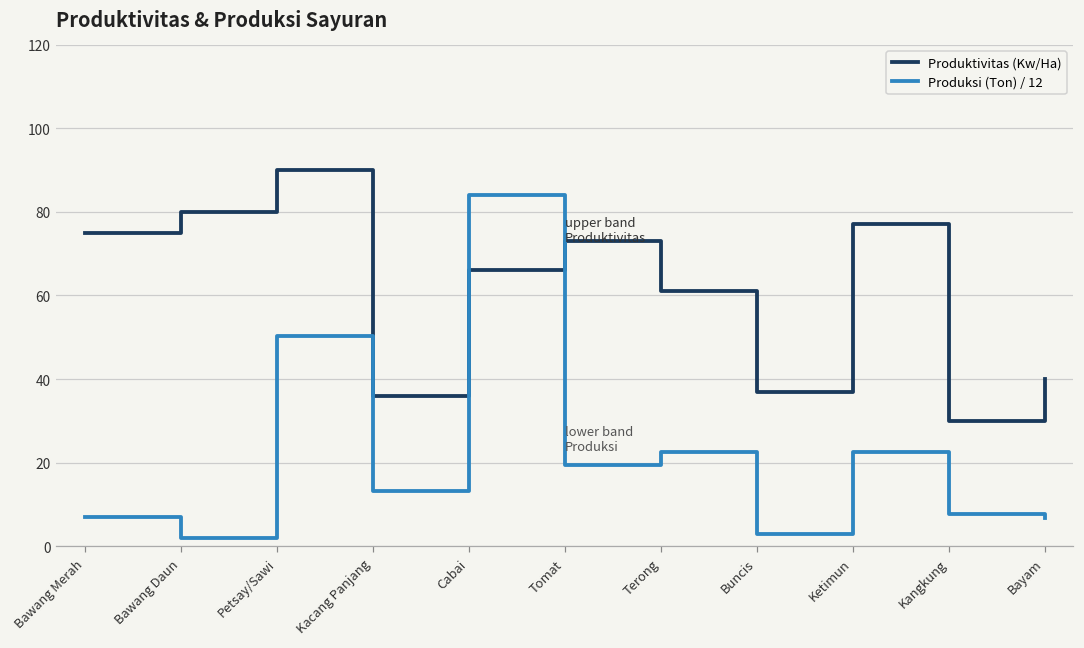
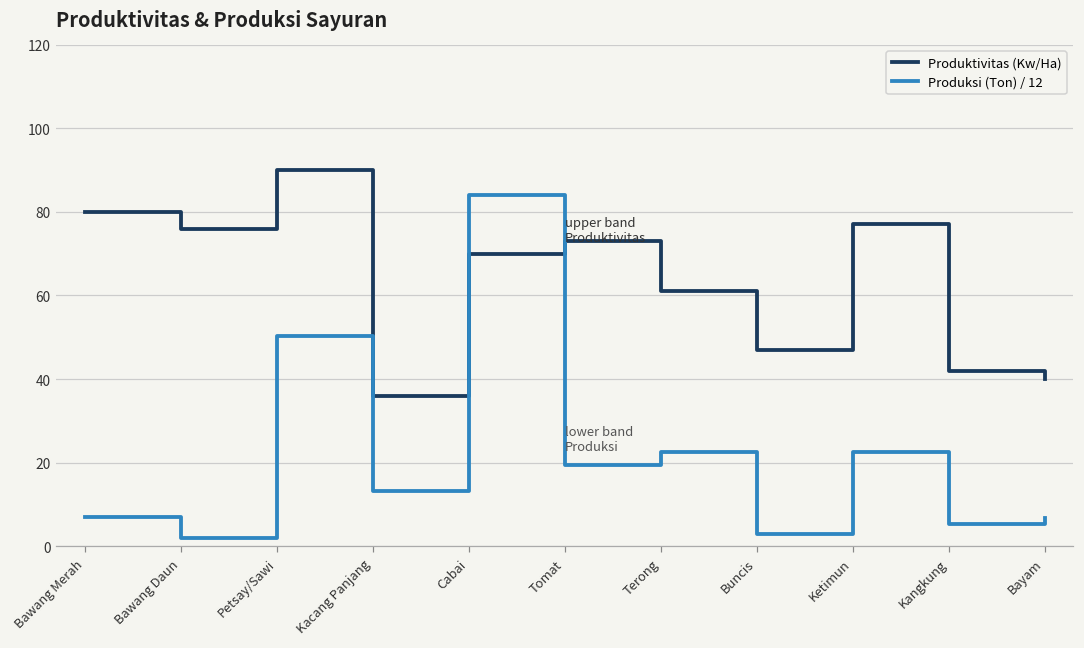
  {
    "Produktivitas (Kw/Ha)": {
-     "Bawang Merah": 75,
-     "Bawang Daun": 80,
+     "Bawang Merah": 80,
+     "Bawang Daun": 76,
      "Petsay/Sawi": 90,
      "Kacang Panjang": 36,
-     "Cabai": 66,
+     "Cabai": 70,
      "Tomat": 73,
      "Terong": 61,
-     "Buncis": 37,
+     "Buncis": 47,
      "Ketimun": 77,
-     "Kangkung": 30,
+     "Kangkung": 42,
      "Bayam": 40
    },
    "Produksi (Ton) / 12": {
      "Bawang Merah": 7,
      "Bawang Daun": 2,
      "Petsay/Sawi": 50,
      "Kacang Panjang": 13,
      "Cabai": 84,
      "Tomat": 19,
      "Terong": 23,
      "Buncis": 3,
      "Ketimun": 23,
-     "Kangkung": 8,
+     "Kangkung": 5,
      "Bayam": 7
    }
  }
